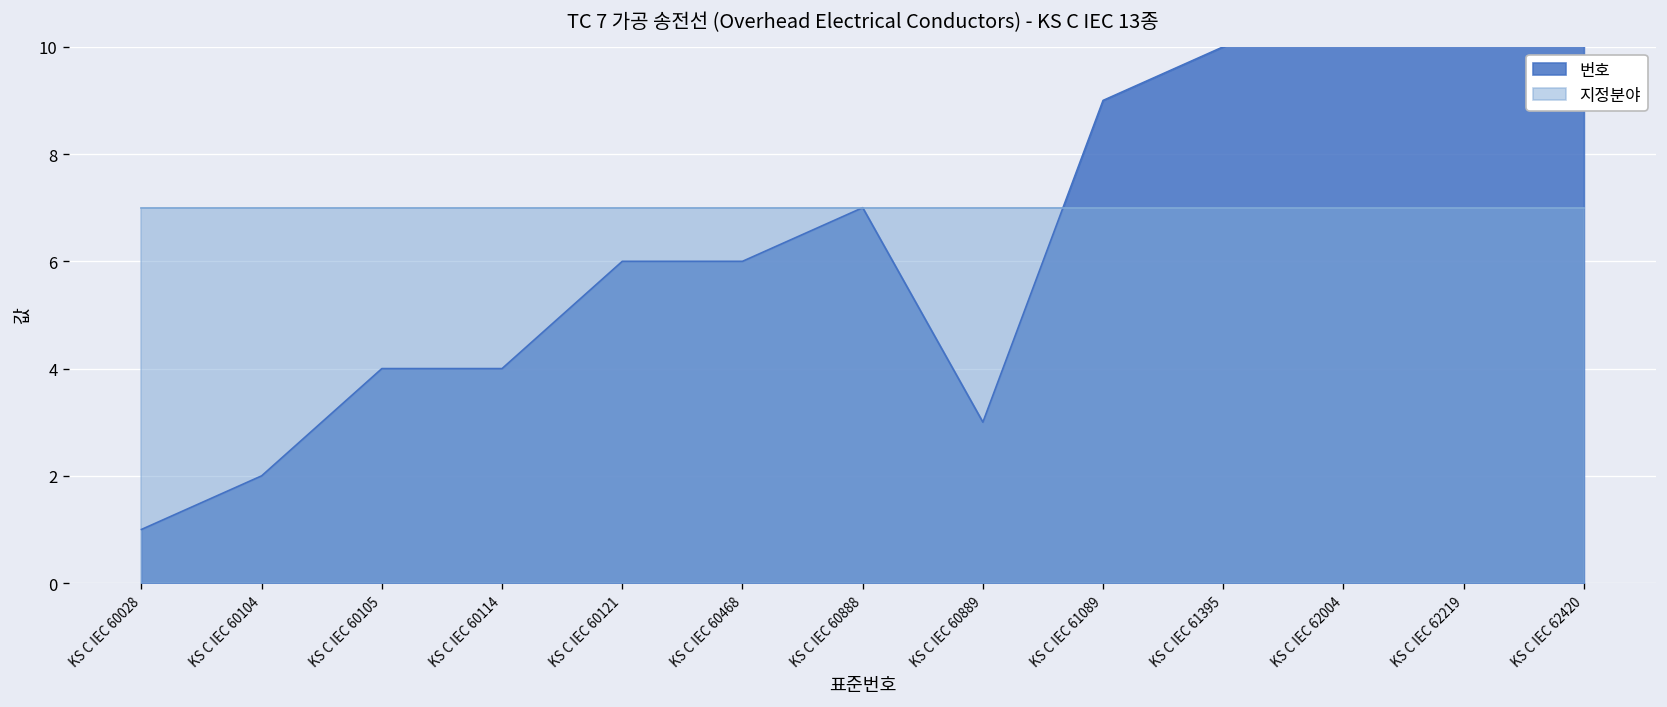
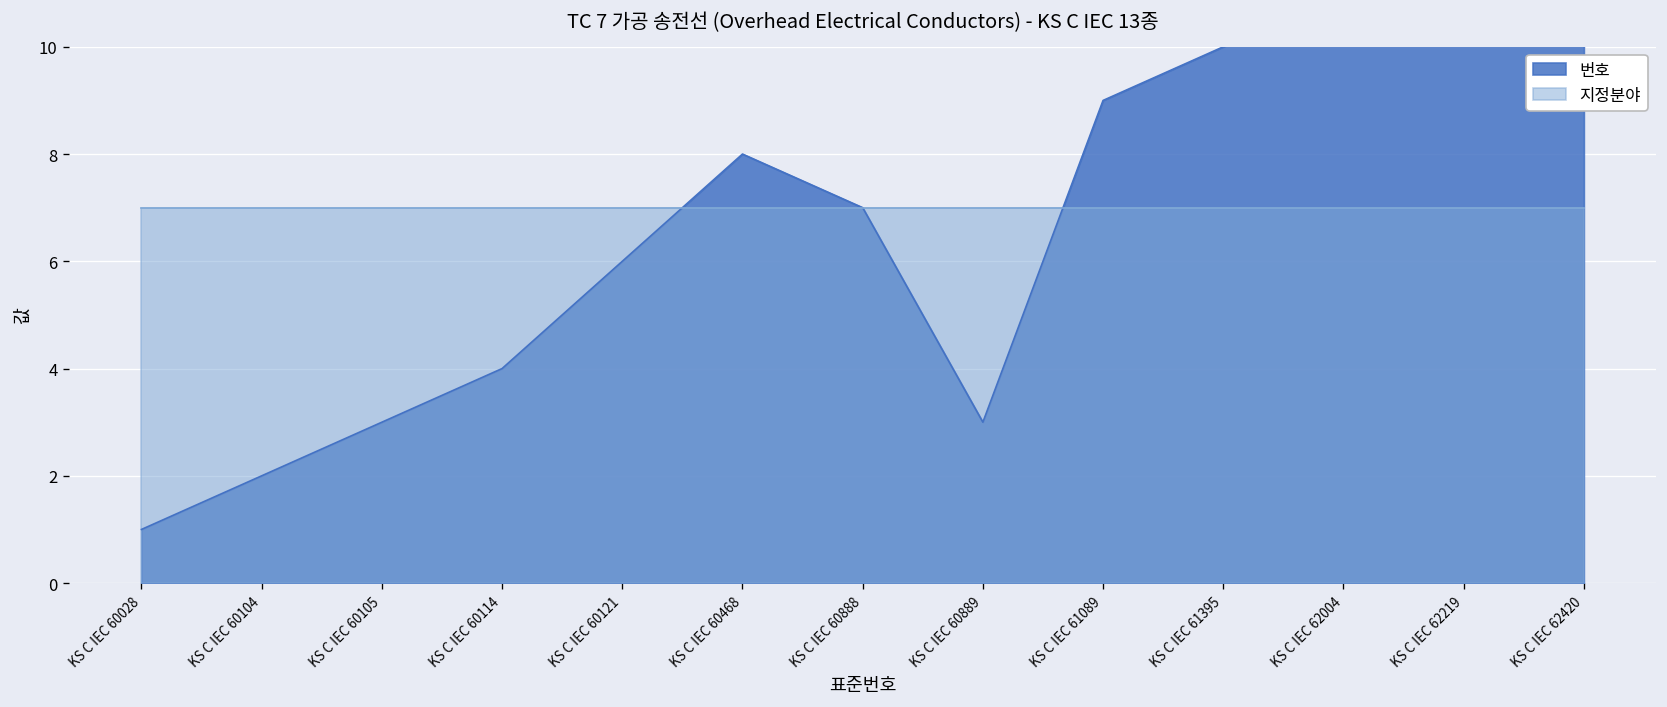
  {
    "번호": {
      "KS C IEC 60028": 1,
      "KS C IEC 60104": 2,
-     "KS C IEC 60105": 4,
+     "KS C IEC 60105": 3,
      "KS C IEC 60114": 4,
      "KS C IEC 60121": 6,
-     "KS C IEC 60468": 6,
+     "KS C IEC 60468": 8,
      "KS C IEC 60889": 3,
      "KS C IEC 61089": 9,
      "KS C IEC 61395": 10
    },
    "지정분야": {
      "KS C IEC 60028": 7,
      "KS C IEC 60104": 7,
      "KS C IEC 60105": 7,
      "KS C IEC 60114": 7,
      "KS C IEC 60121": 7,
      "KS C IEC 60468": 7,
      "KS C IEC 60889": 7,
      "KS C IEC 61089": 7,
      "KS C IEC 61395": 7,
      "KS C IEC 62004": 7,
      "KS C IEC 62219": 7,
      "KS C IEC 62420": 7
    }
  }
